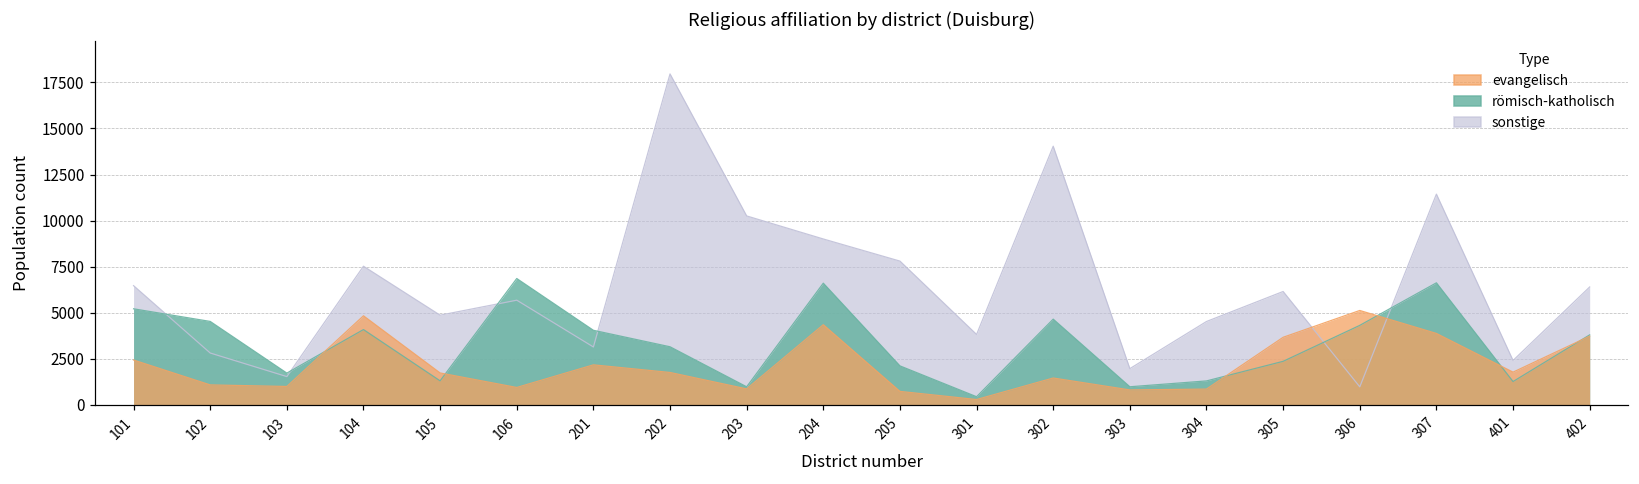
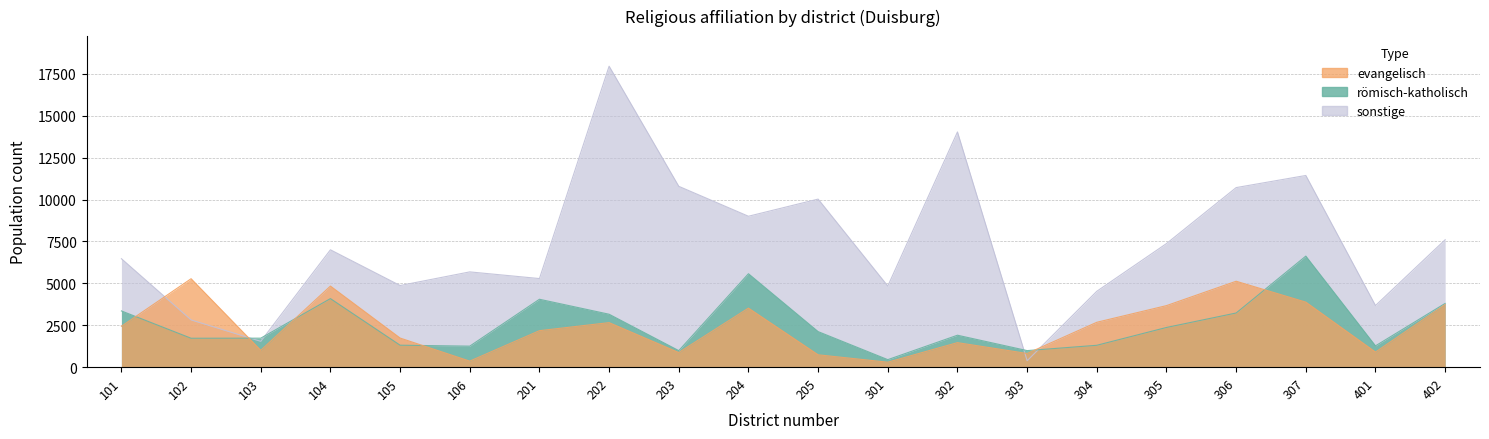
  {
    "sonstige": {
      "101": 6500,
      "102": 2800,
      "103": 1500,
-     "104": 7500,
+     "104": 7000,
      "105": 4900,
      "106": 5700,
-     "201": 3100,
+     "201": 5300,
      "202": 18000,
-     "203": 10300,
+     "203": 10800,
      "204": 9000,
-     "205": 7800,
-     "301": 3800,
+     "205": 10000,
+     "301": 4800,
      "302": 14000,
-     "303": 2000,
+     "303": 400,
      "304": 4500,
-     "305": 6200,
-     "306": 1000,
+     "305": 7400,
+     "306": 10700,
      "307": 11400,
-     "401": 2400,
-     "402": 6400
+     "401": 3700,
+     "402": 7600
    },
    "römisch-katholisch": {
-     "101": 5200,
-     "102": 4500,
+     "101": 3400,
+     "102": 1700,
      "103": 1700,
      "104": 4100,
      "105": 1300,
-     "106": 6900,
+     "106": 1300,
      "201": 4100,
      "202": 3200,
-     "204": 6600,
+     "204": 5600,
      "205": 2100,
-     "302": 4700,
+     "302": 1900,
      "303": 1000,
      "304": 1300,
      "305": 2400,
-     "306": 4300,
+     "306": 3200,
      "307": 6600,
      "401": 1300
    },
    "evangelisch": {
      "101": 2400,
-     "102": 1100,
+     "102": 5300,
      "103": 1000,
      "104": 4800,
      "105": 1700,
-     "106": 900,
+     "106": 400,
      "201": 2200,
-     "202": 1800,
-     "204": 4400,
+     "202": 2700,
+     "204": 3500,
      "205": 700,
      "302": 1500,
      "303": 800,
-     "304": 900,
+     "304": 2700,
      "305": 3700,
      "306": 5100,
      "307": 3900,
-     "401": 1800
+     "401": 900
    }
  }
